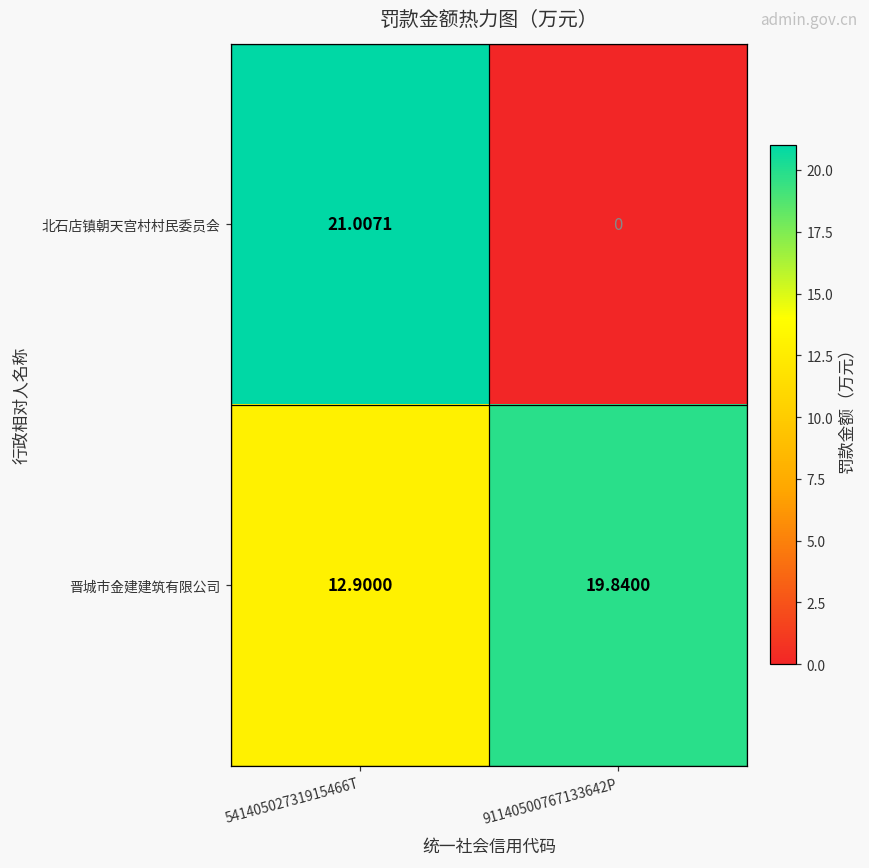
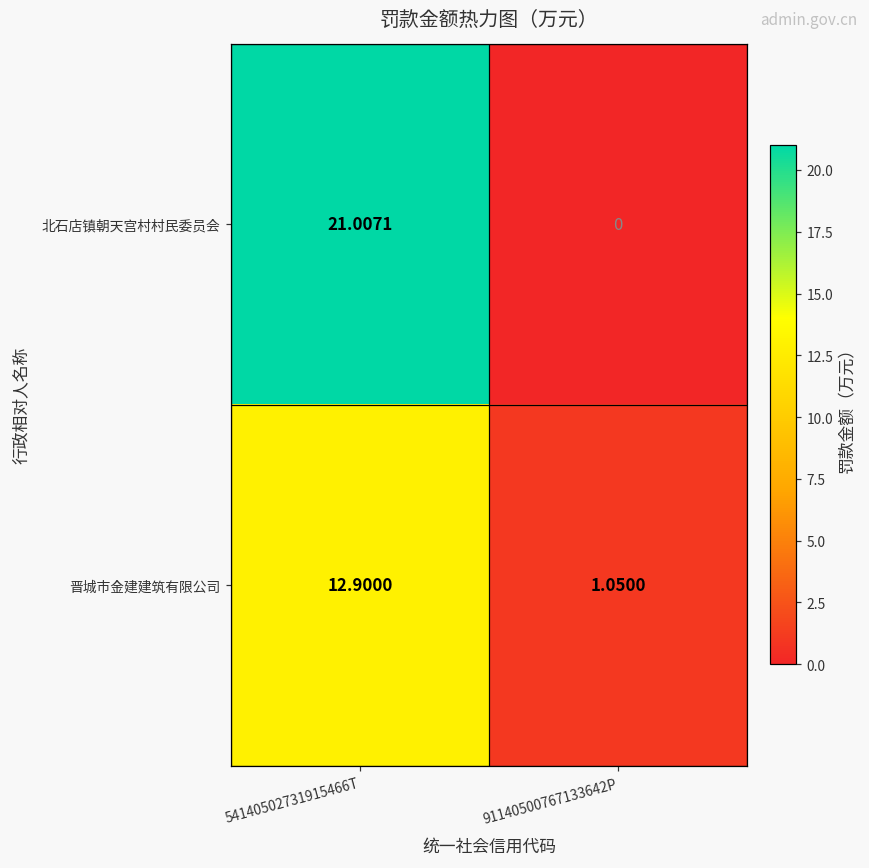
  {
    "北石店镇朝天宫村村民委员会": {
      "54140502731915466T": 21.0071,
      "91140500767133642P": 0
    },
    "晋城市金建建筑有限公司": {
      "54140502731915466T": 12.9000,
-     "91140500767133642P": 19.8400
+     "91140500767133642P": 1.0500
    }
  }
